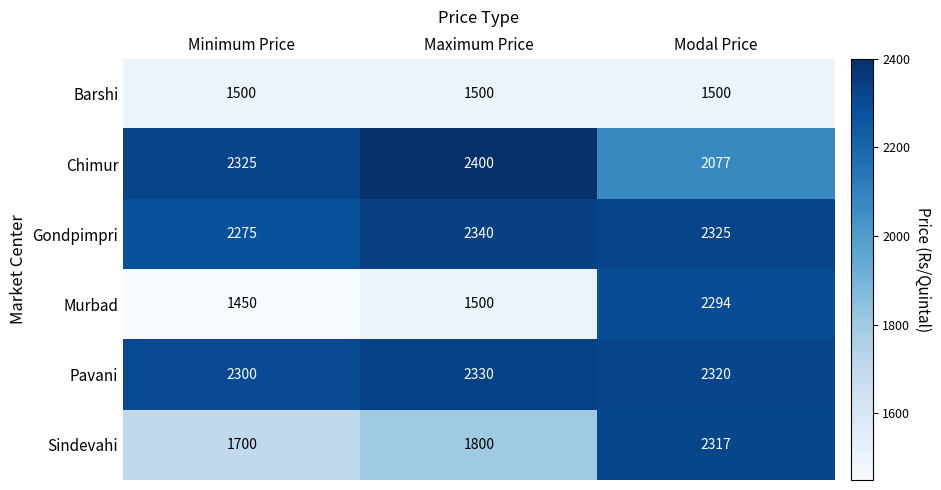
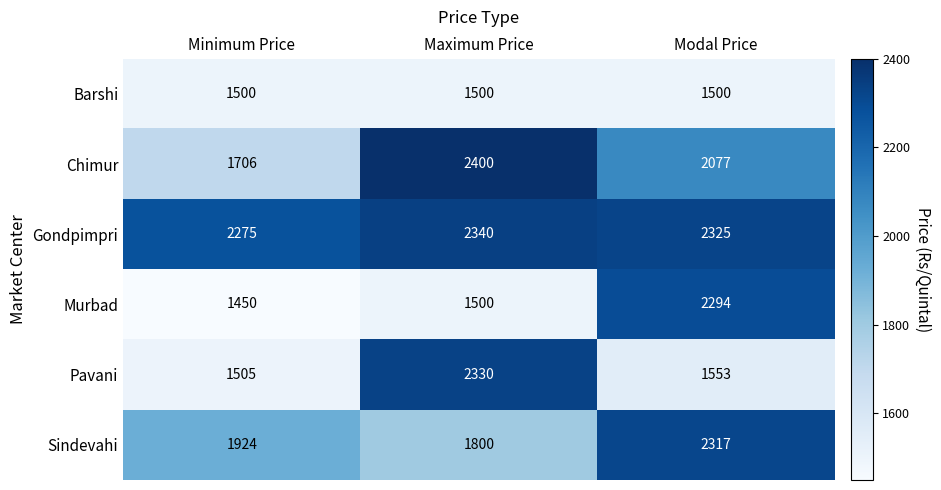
  {
    "Barshi": {
      "Minimum Price": 1500,
      "Maximum Price": 1500,
      "Modal Price": 1500
    },
    "Chimur": {
-     "Minimum Price": 2325,
+     "Minimum Price": 1706,
      "Maximum Price": 2400,
      "Modal Price": 2077
    },
    "Gondpimpri": {
      "Minimum Price": 2275,
      "Maximum Price": 2340,
      "Modal Price": 2325
    },
    "Murbad": {
      "Minimum Price": 1450,
      "Maximum Price": 1500,
      "Modal Price": 2294
    },
    "Pavani": {
-     "Minimum Price": 2300,
+     "Minimum Price": 1505,
      "Maximum Price": 2330,
-     "Modal Price": 2320
+     "Modal Price": 1553
    },
    "Sindevahi": {
-     "Minimum Price": 1700,
+     "Minimum Price": 1924,
      "Maximum Price": 1800,
      "Modal Price": 2317
    }
  }
